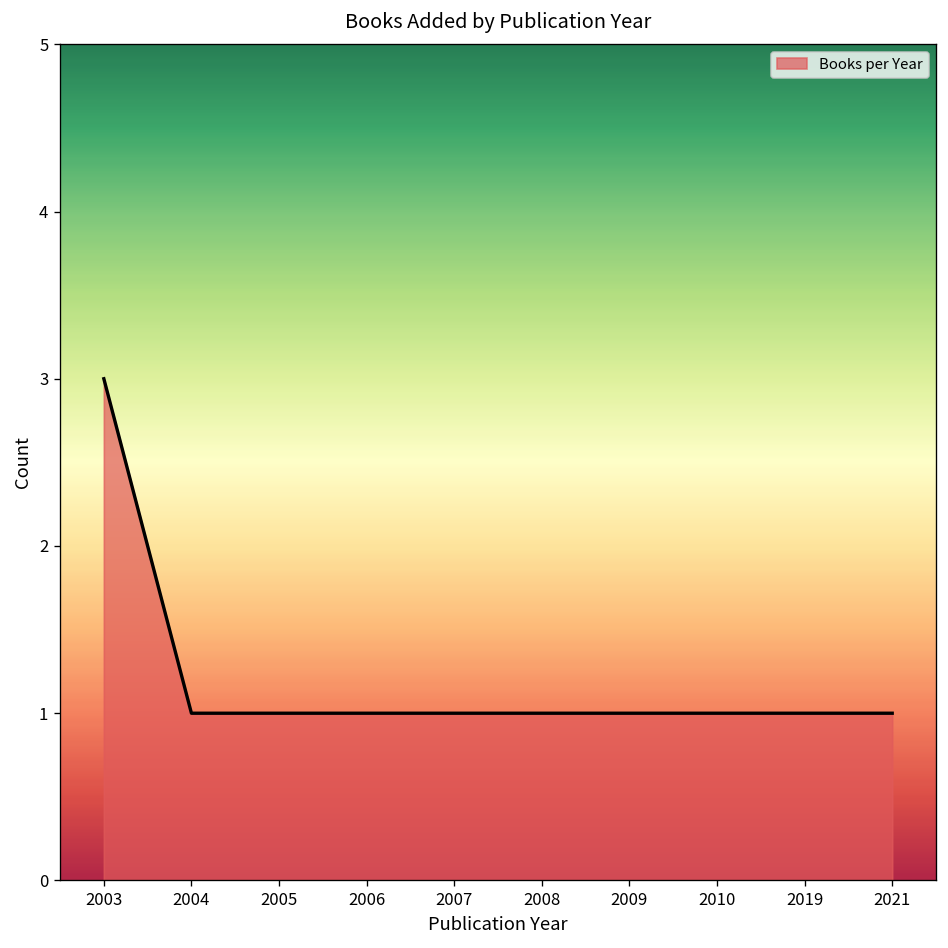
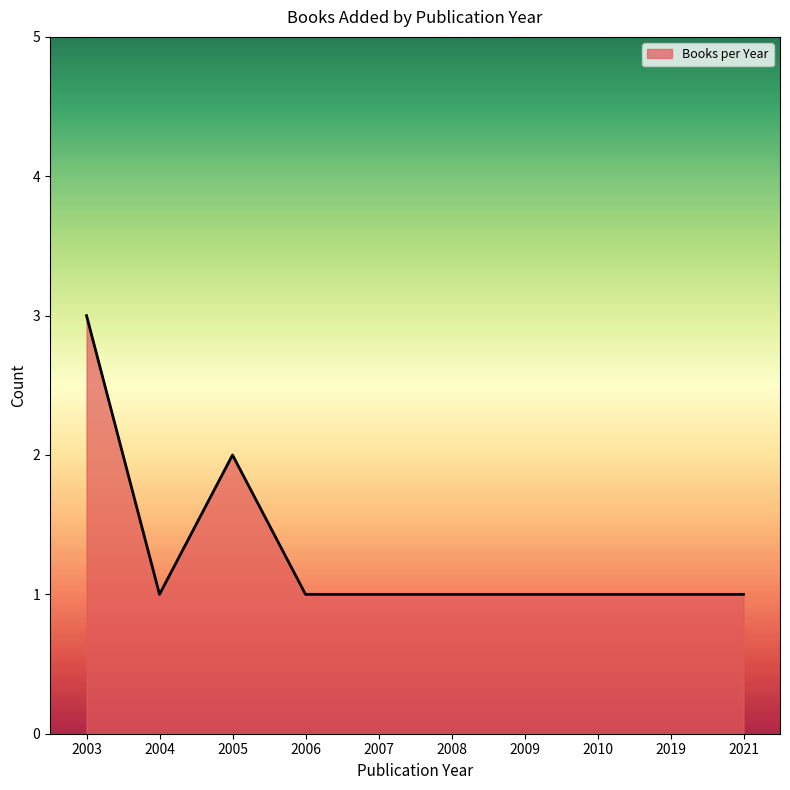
  {
    "2003": 3,
    "2004": 1,
-   "2005": 1,
+   "2005": 2,
    "2006": 1,
    "2007": 1,
    "2008": 1,
    "2009": 1,
    "2010": 1,
    "2019": 1,
    "2021": 1
  }
